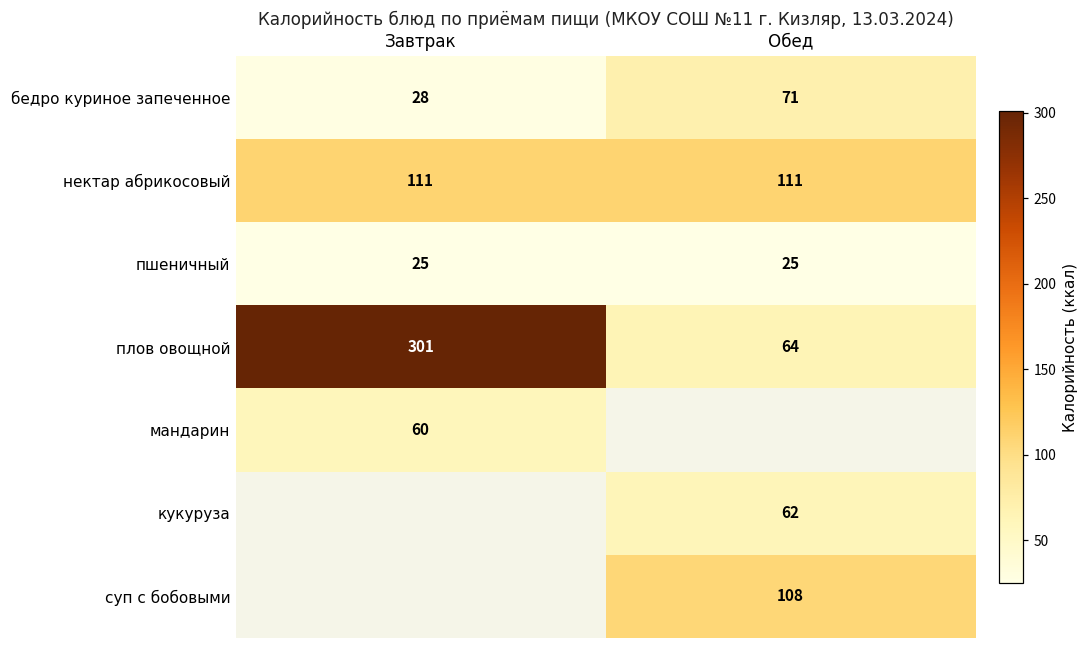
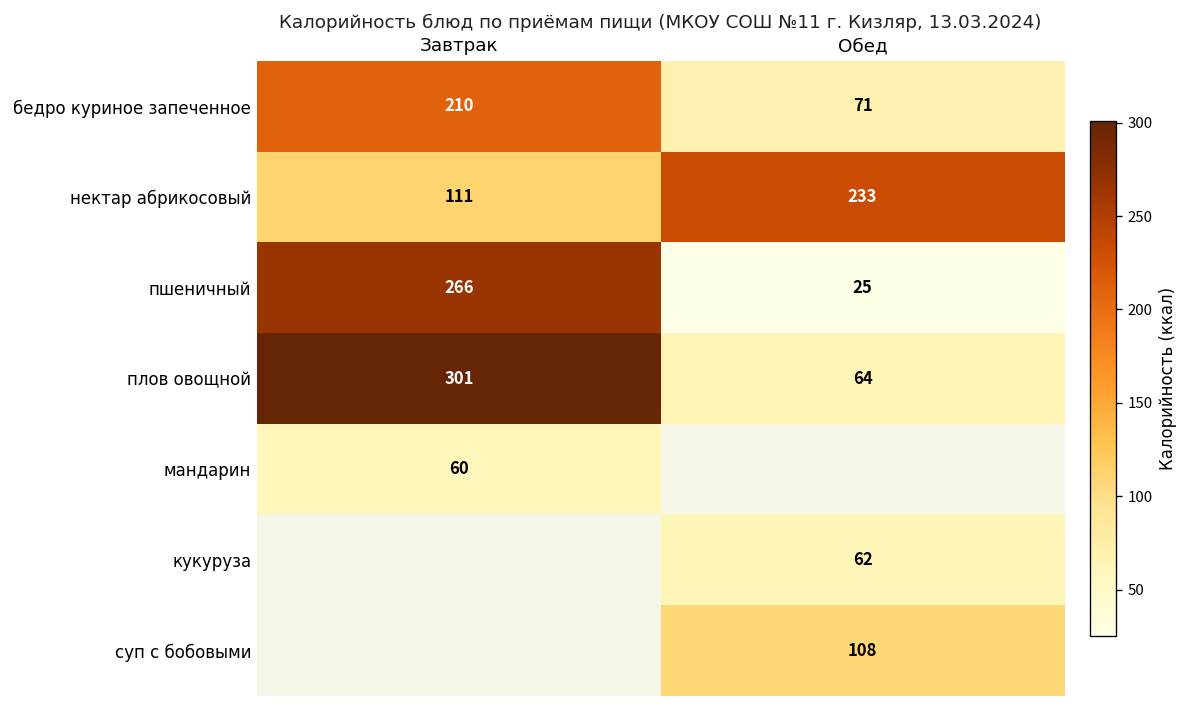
  {
    "бедро куриное запеченное": {
-     "Завтрак": 28,
+     "Завтрак": 210,
      "Обед": 71
    },
    "нектар абрикосовый": {
      "Завтрак": 111,
-     "Обед": 111
+     "Обед": 233
    },
    "пшеничный": {
-     "Завтрак": 25,
+     "Завтрак": 266,
      "Обед": 25
    },
    "плов овощной": {
      "Завтрак": 301,
      "Обед": 64
    },
    "мандарин": {
      "Завтрак": 60
    },
    "кукуруза": {
      "Обед": 62
    },
    "суп с бобовыми": {
      "Обед": 108
    }
  }
